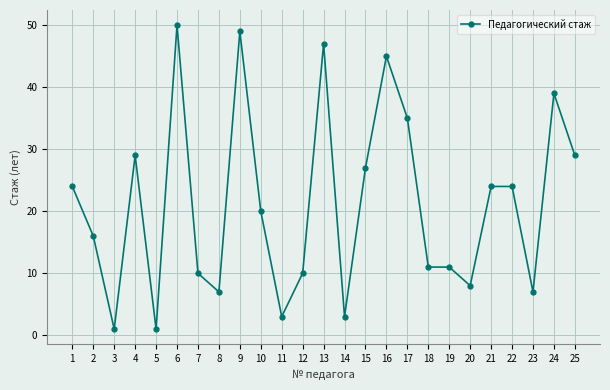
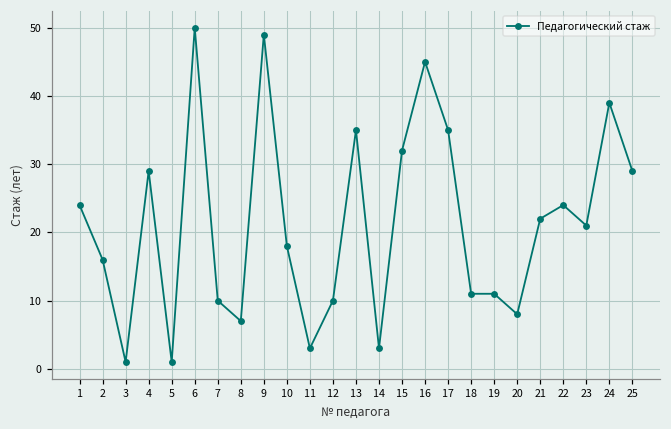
  {
    "1": 24,
    "2": 16,
    "3": 1,
    "4": 29,
    "5": 1,
    "6": 50,
    "7": 10,
    "8": 7,
    "9": 49,
-   "10": 20,
+   "10": 18,
    "11": 3,
    "12": 10,
-   "13": 47,
+   "13": 35,
    "14": 3,
-   "15": 27,
+   "15": 32,
    "16": 45,
    "17": 35,
    "18": 11,
    "19": 11,
    "20": 8,
-   "21": 24,
+   "21": 22,
    "22": 24,
-   "23": 7,
+   "23": 21,
    "24": 39,
    "25": 29
  }
